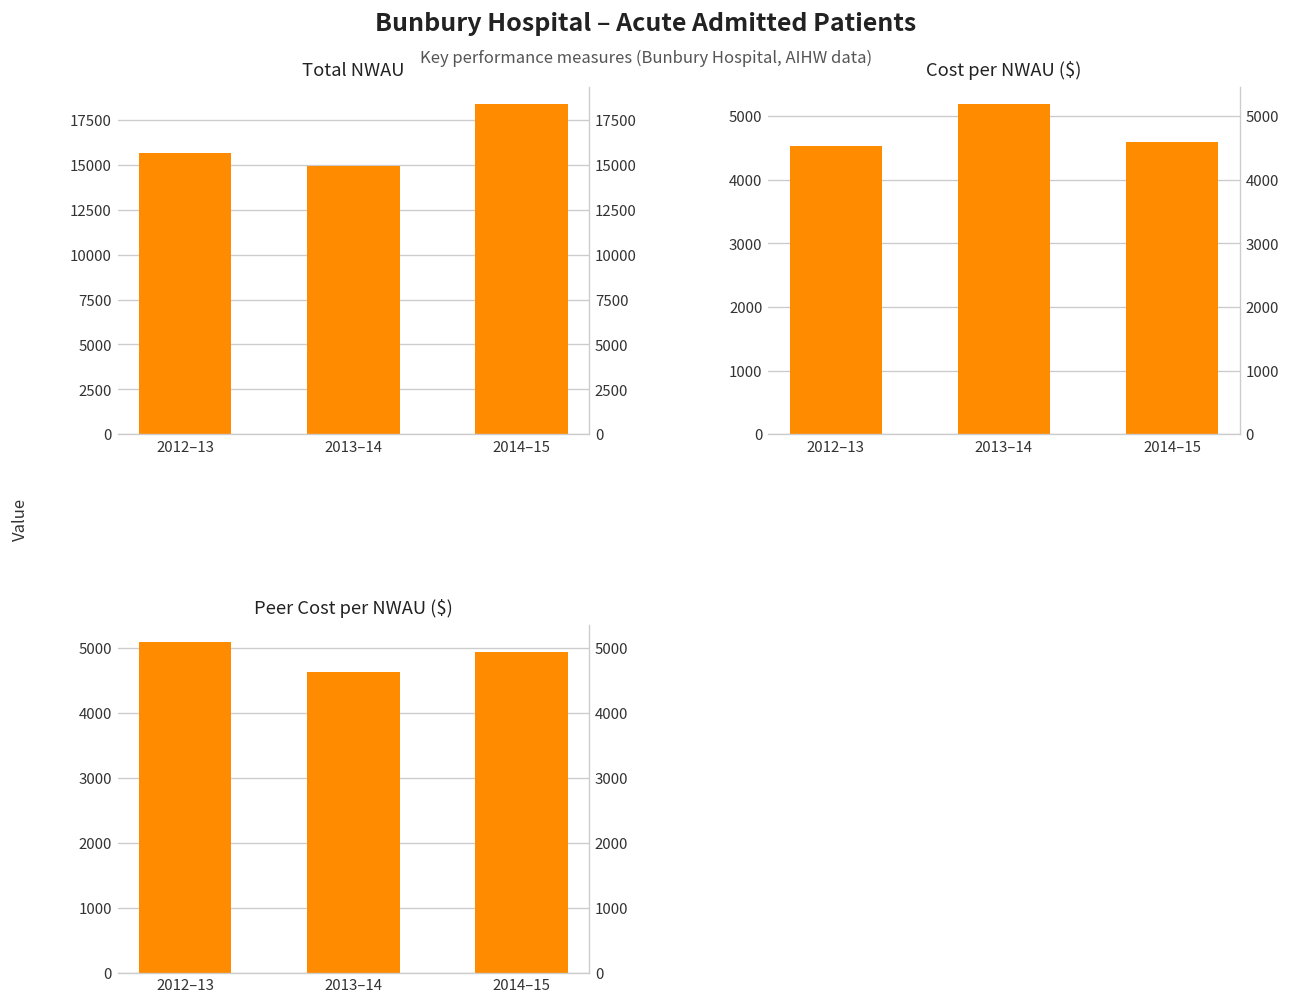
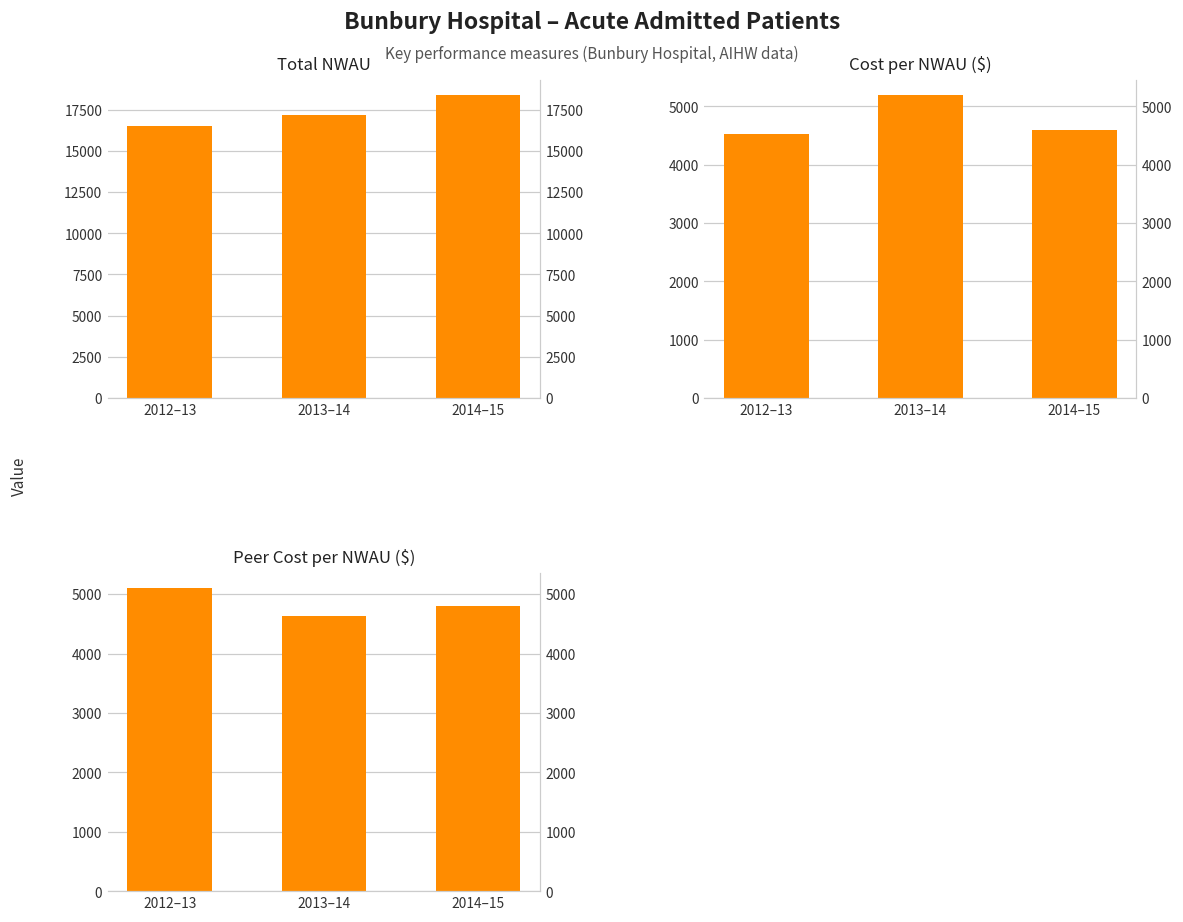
  {
    "Total NWAU": {
-     "2012–13": 15700,
-     "2013–14": 14900,
+     "2012–13": 16500,
+     "2013–14": 17200,
      "2014–15": 18400
    },
    "Cost per NWAU ($)": {
      "2012–13": 4500,
      "2013–14": 5200,
      "2014–15": 4600
    },
    "Peer Cost per NWAU ($)": {
      "2012–13": 5100,
      "2013–14": 4600,
-     "2014–15": 5000
+     "2014–15": 4800
    }
  }
